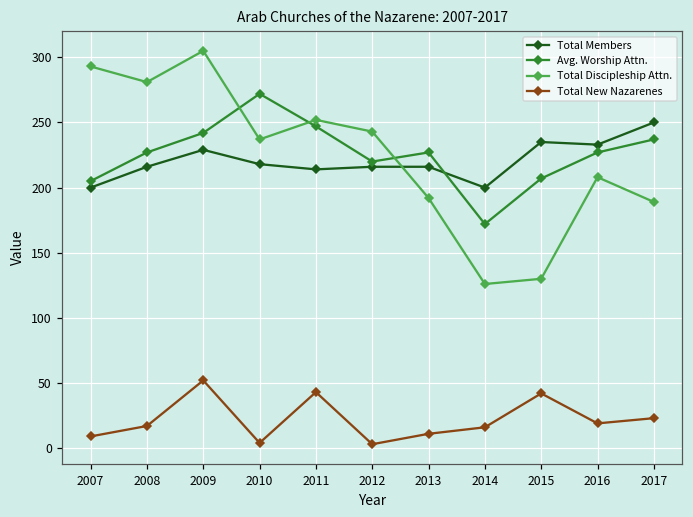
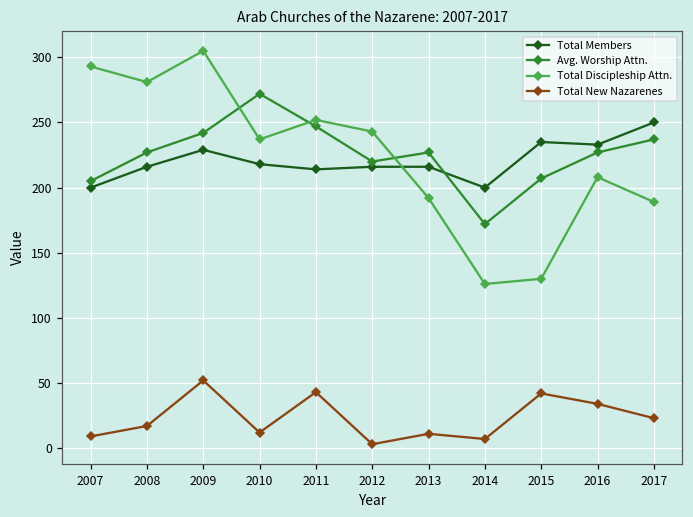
  {
    "Total New Nazarenes": {
      "2007": 9,
      "2008": 17,
      "2009": 52,
-     "2010": 4,
+     "2010": 12,
      "2011": 43,
      "2012": 3,
      "2013": 11,
-     "2014": 16,
+     "2014": 7,
      "2015": 42,
-     "2016": 19,
+     "2016": 34,
      "2017": 23
    }
  }
